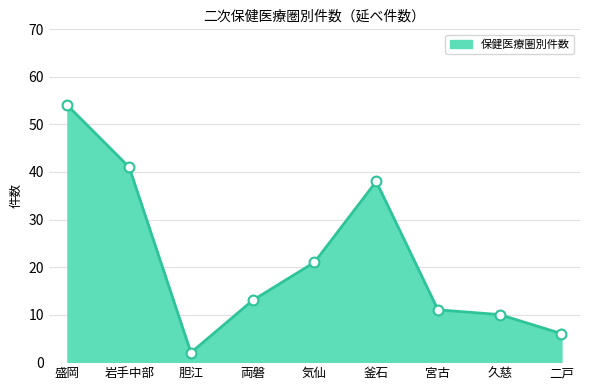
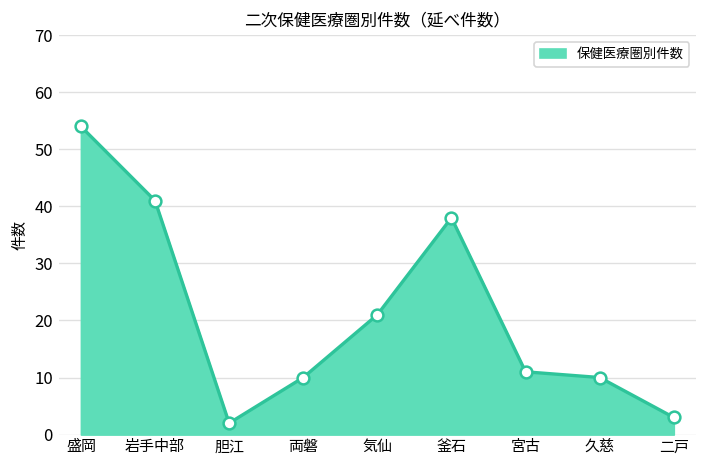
  {
    "盛岡": 54,
    "岩手中部": 41,
    "胆江": 2,
-   "両磐": 13,
+   "両磐": 10,
    "気仙": 21,
    "釜石": 38,
    "宮古": 11,
    "久慈": 10,
-   "二戸": 6
+   "二戸": 3
  }
